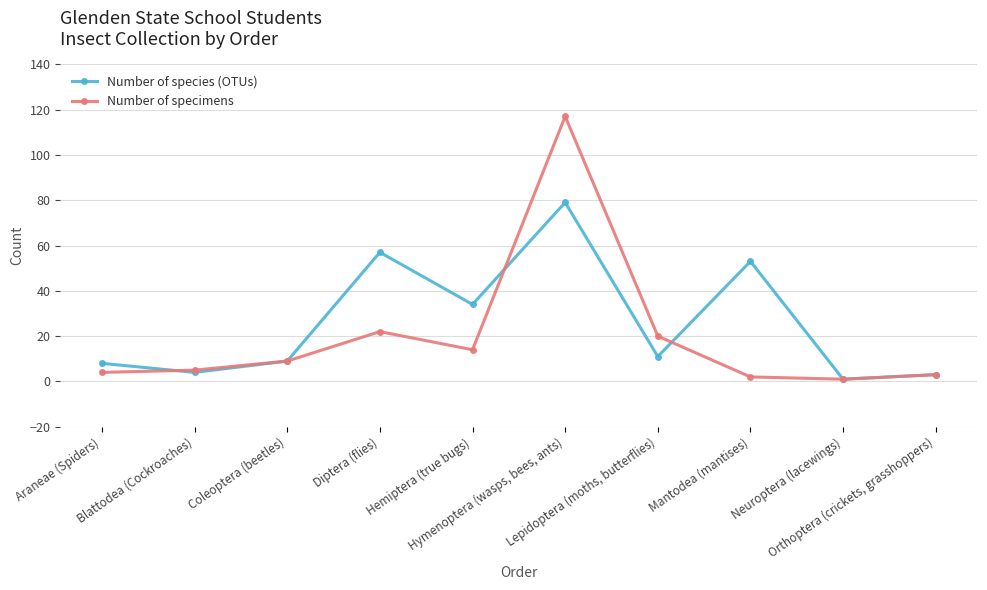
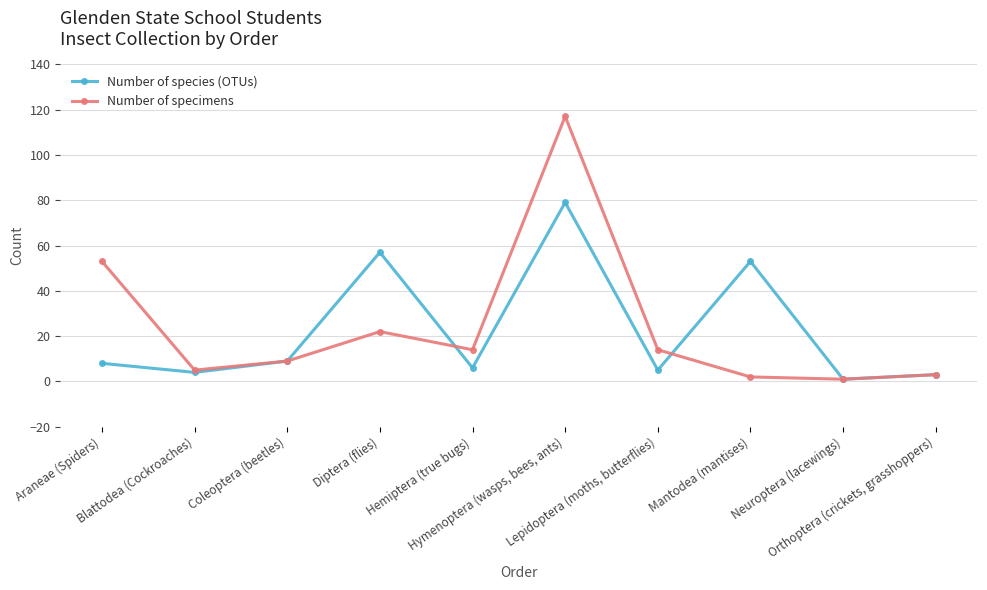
  {
    "Number of species (OTUs)": {
      "Araneae (Spiders)": 8,
      "Diptera (flies)": 57,
-     "Hemiptera (true bugs)": 34,
+     "Hemiptera (true bugs)": 6,
      "Hymenoptera (wasps, bees, ants)": 79,
-     "Lepidoptera (moths, butterflies)": 11,
+     "Lepidoptera (moths, butterflies)": 5,
      "Mantodea (mantises)": 53
    },
    "Number of specimens": {
-     "Araneae (Spiders)": 4,
+     "Araneae (Spiders)": 53,
      "Diptera (flies)": 22,
      "Hemiptera (true bugs)": 14,
      "Hymenoptera (wasps, bees, ants)": 117,
-     "Lepidoptera (moths, butterflies)": 20,
+     "Lepidoptera (moths, butterflies)": 14,
      "Mantodea (mantises)": 2
    }
  }
